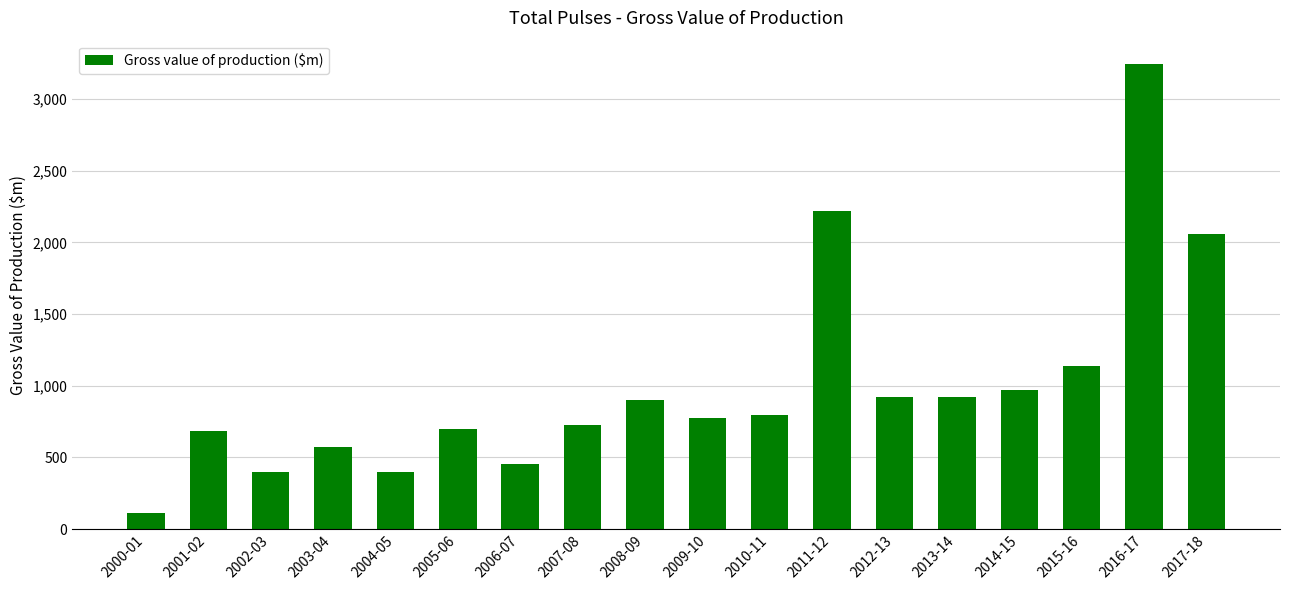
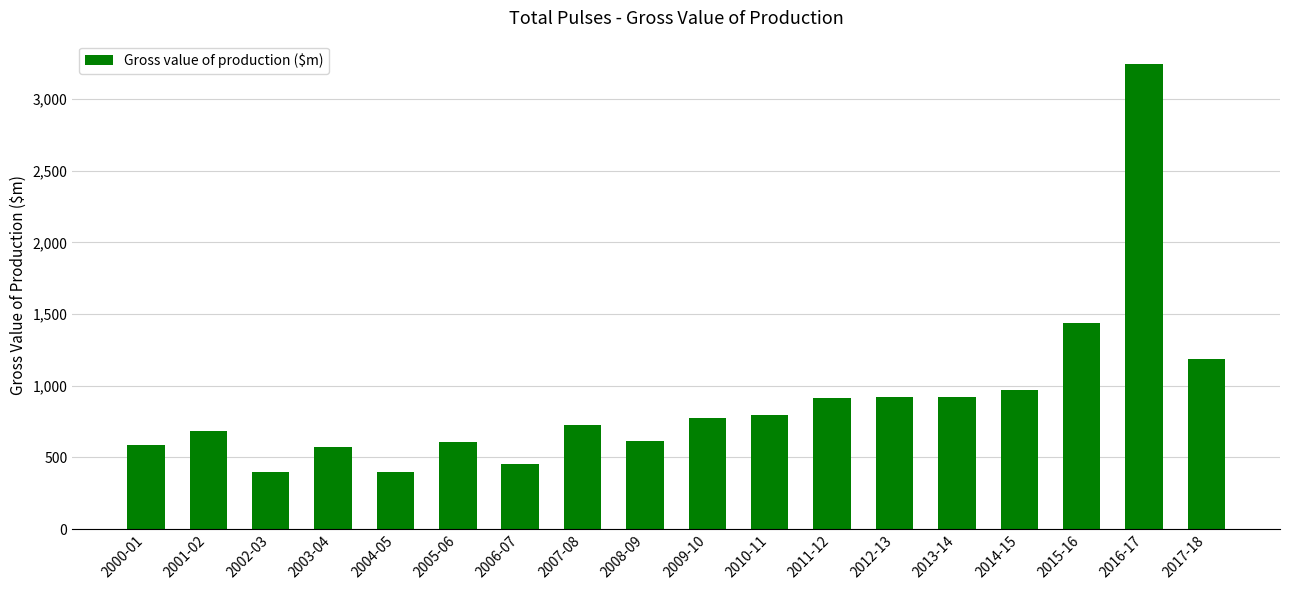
  {
-   "2000-01": "110",
+   "2000-01": "580",
    "2001-02": "680",
    "2002-03": "400",
    "2003-04": "570",
    "2004-05": "390",
-   "2005-06": "700",
+   "2005-06": "610",
    "2006-07": "450",
    "2007-08": "730",
-   "2008-09": "900",
+   "2008-09": "620",
    "2009-10": "780",
    "2010-11": "790",
-   "2011-12": "2,220",
+   "2011-12": "910",
    "2012-13": "920",
    "2013-14": "920",
    "2014-15": "970",
-   "2015-16": "1,140",
+   "2015-16": "1,430",
    "2016-17": "3,240",
-   "2017-18": "2,060"
+   "2017-18": "1,190"
  }
